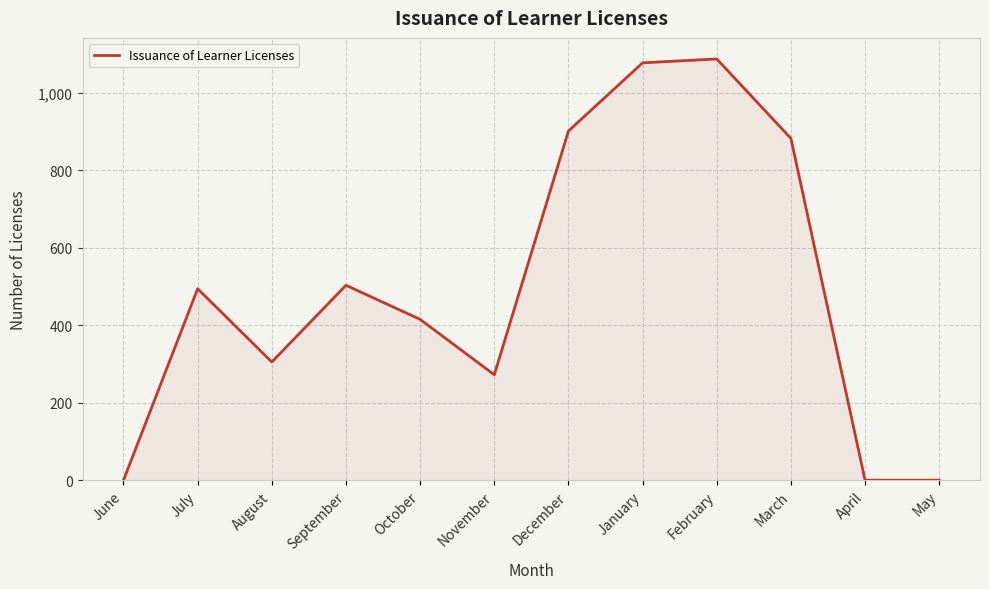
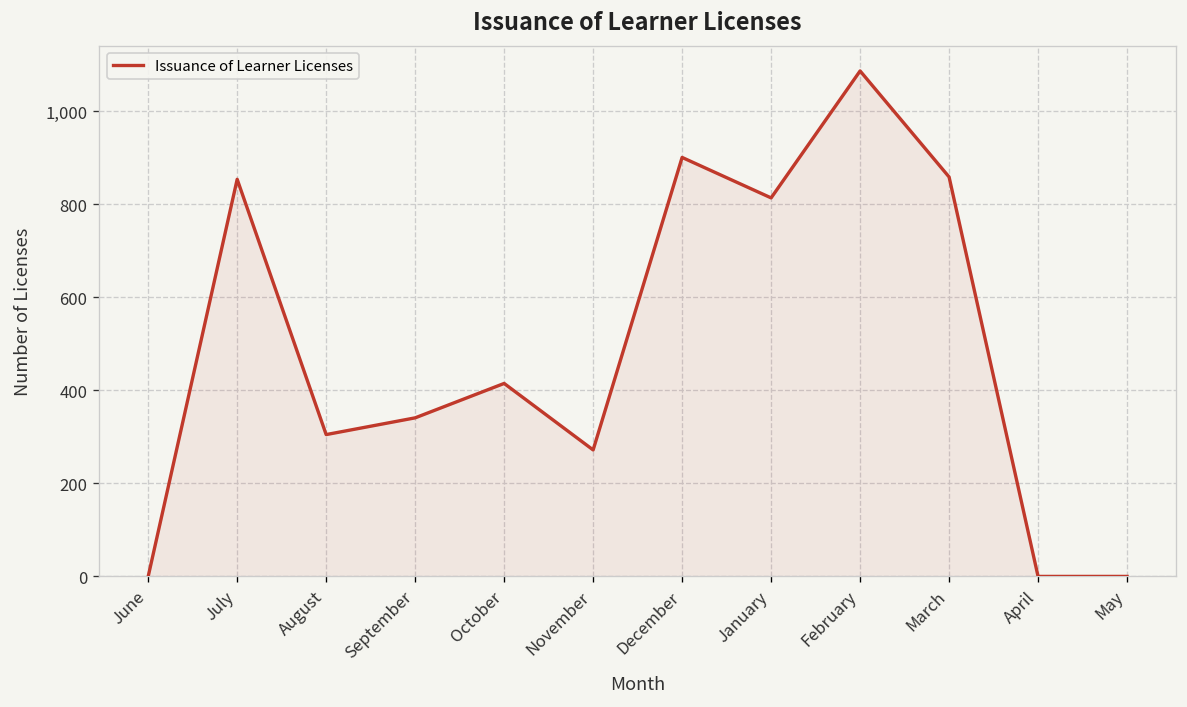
  {
    "June": "0",
-   "July": "490",
+   "July": "850",
    "August": "310",
-   "September": "500",
+   "September": "340",
    "October": "420",
    "November": "270",
    "December": "900",
-   "January": "1,080",
+   "January": "810",
    "February": "1,090",
-   "March": "880",
+   "March": "860",
    "April": "0",
    "May": "0"
  }
